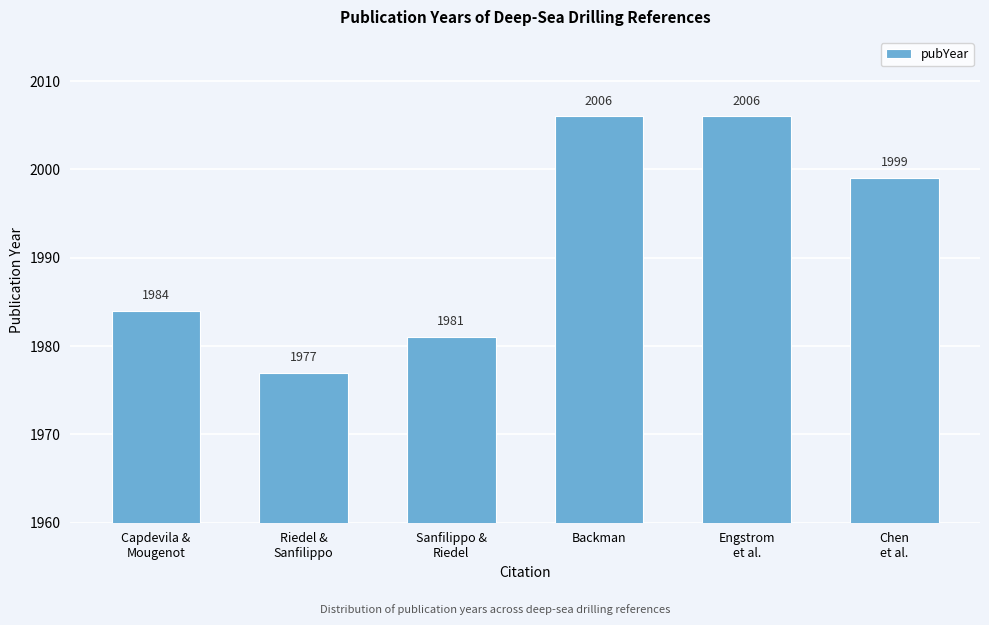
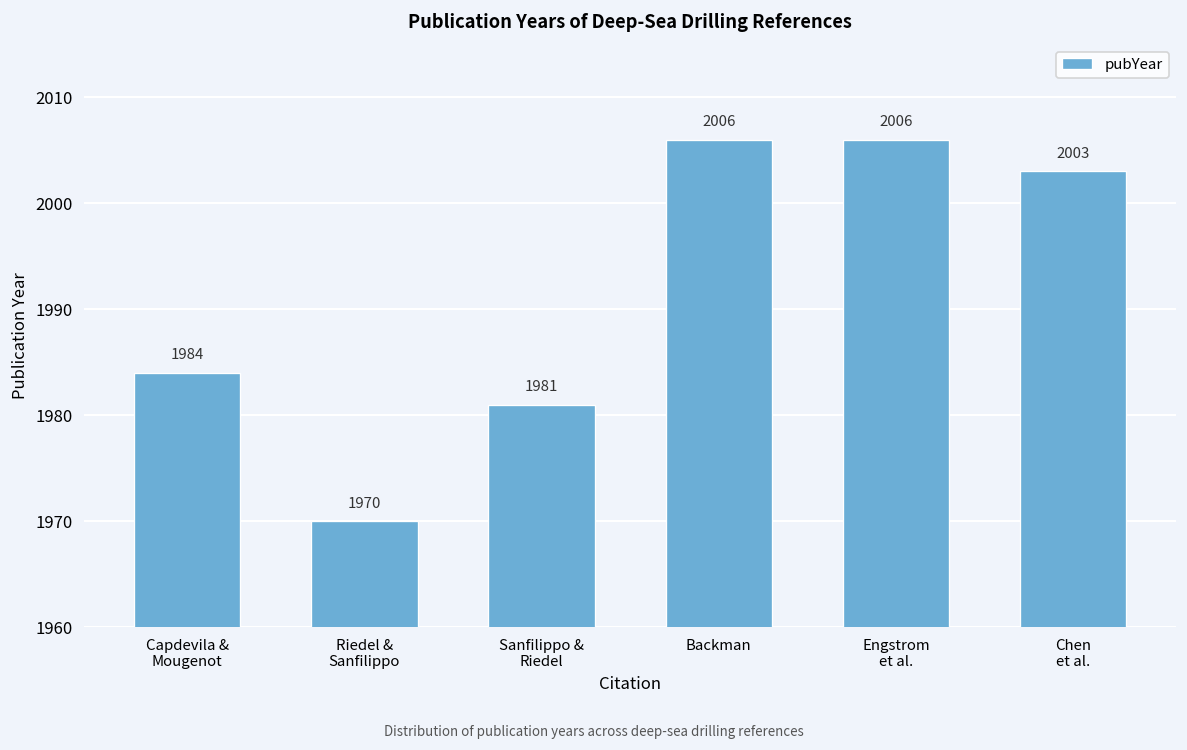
  {
    "Capdevila & Mougenot": 1984,
-   "Riedel & Sanfilippo": 1977,
+   "Riedel & Sanfilippo": 1970,
    "Sanfilippo & Riedel": 1981,
    "Backman": 2006,
    "Engstrom et al.": 2006,
-   "Chen et al.": 1999
+   "Chen et al.": 2003
  }
